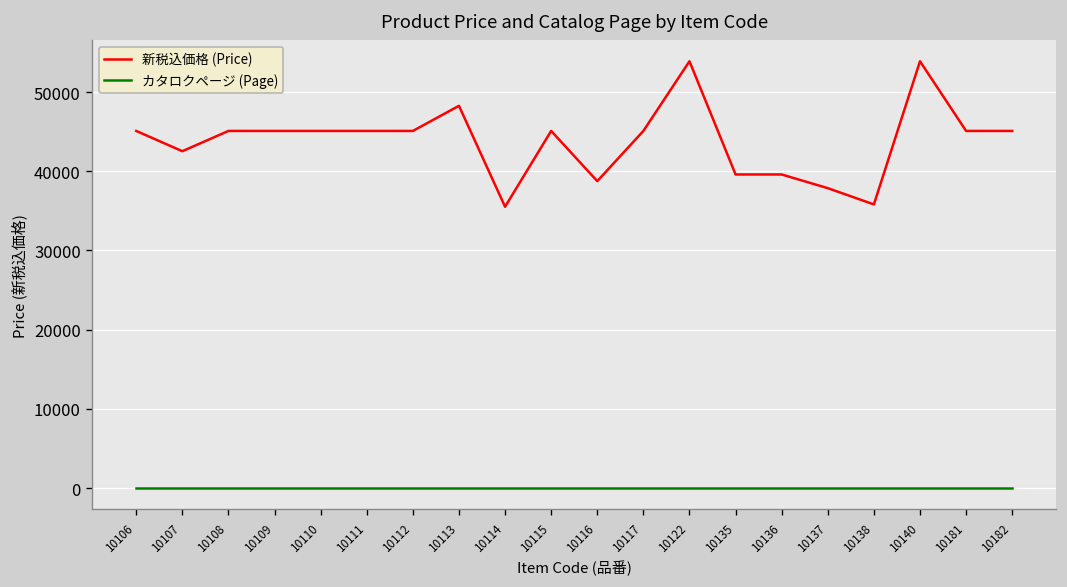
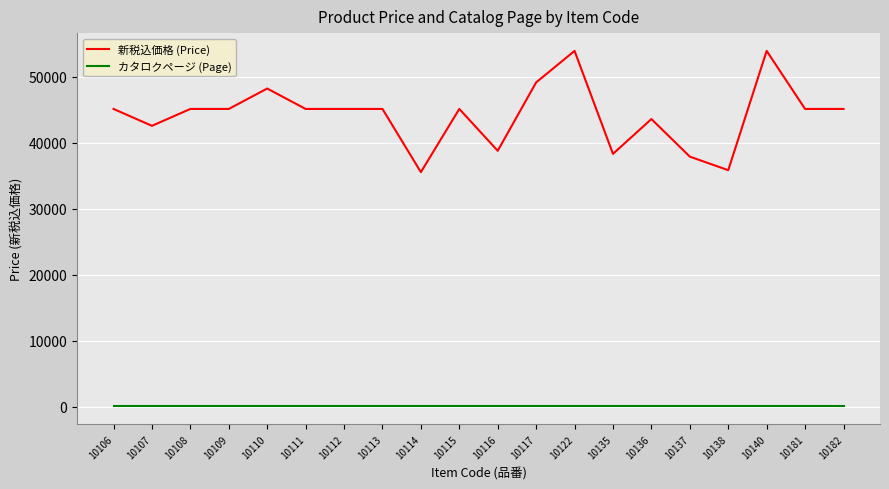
  {
    "新税込価格 (Price)": {
      "10106": 45000,
      "10107": 43000,
      "10108": 45000,
      "10109": 45000,
-     "10110": 45000,
+     "10110": 48000,
      "10111": 45000,
      "10112": 45000,
-     "10113": 48000,
+     "10113": 45000,
      "10114": 36000,
      "10115": 45000,
      "10116": 39000,
-     "10117": 45000,
+     "10117": 49000,
      "10122": 54000,
-     "10135": 40000,
-     "10136": 40000,
+     "10135": 38000,
+     "10136": 44000,
      "10137": 38000,
      "10138": 36000,
      "10140": 54000,
      "10181": 45000,
      "10182": 45000
    },
    "カタロクページ (Page)": {
      "10106": 0,
      "10107": 0,
      "10108": 0,
      "10109": 0,
      "10110": 0,
      "10111": 0,
      "10112": 0,
      "10113": 0,
      "10114": 0,
      "10115": 0,
      "10116": 0,
      "10117": 0,
      "10122": 0,
      "10135": 0,
      "10136": 0,
      "10137": 0,
      "10138": 0,
      "10140": 0,
      "10181": 0,
      "10182": 0
    }
  }
